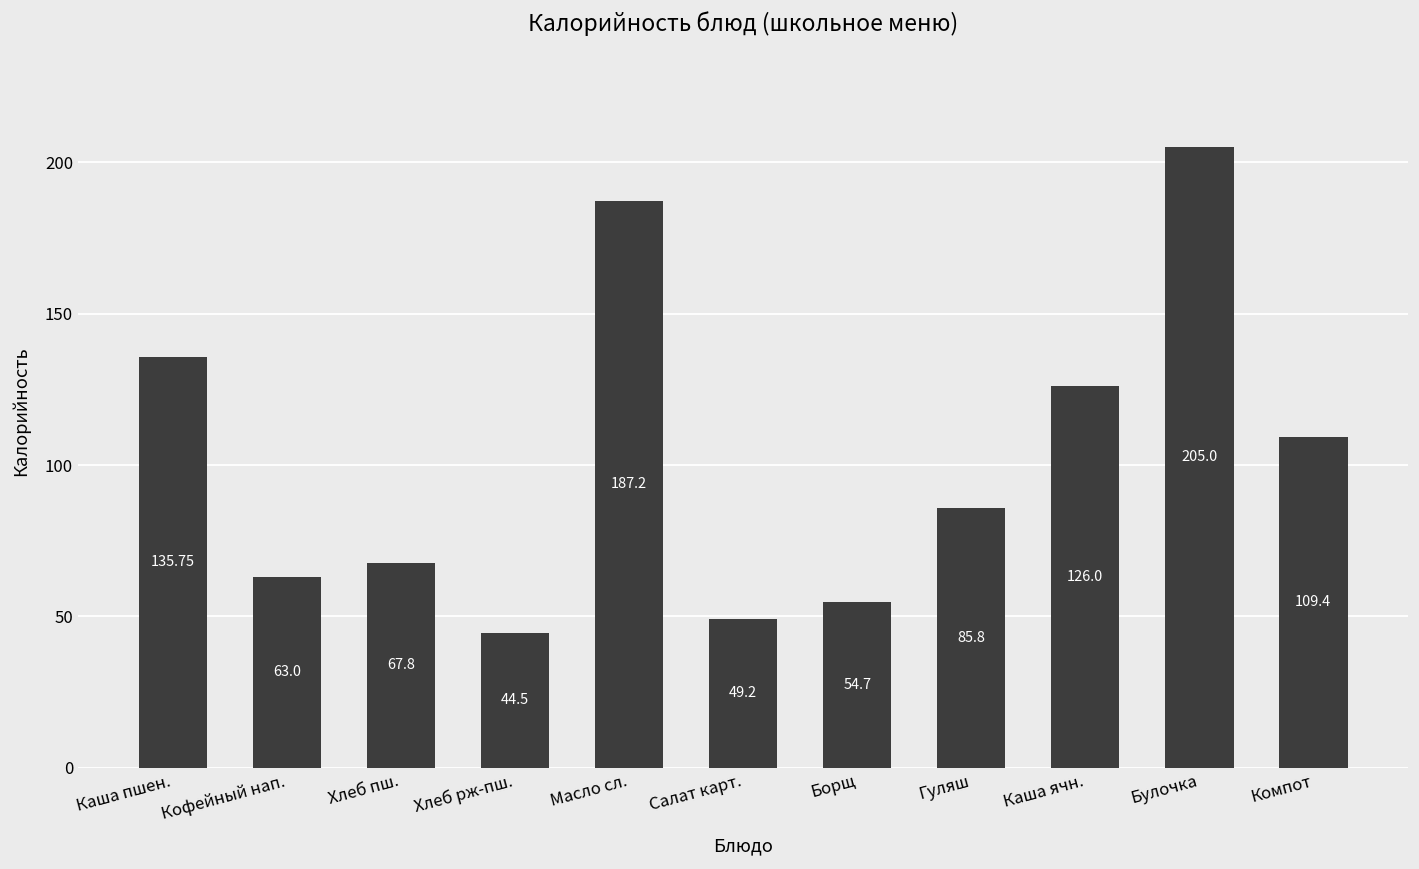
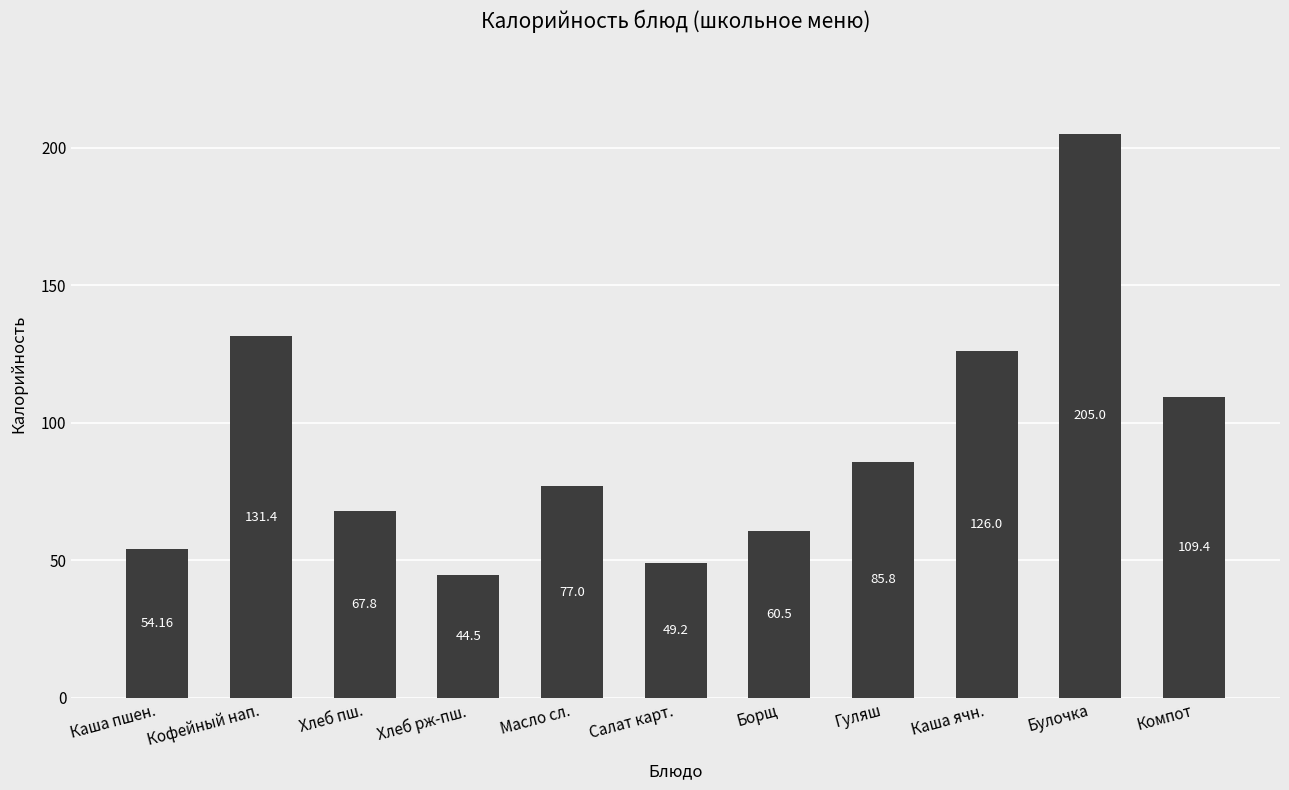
  {
-   "Каша пшен.": 135.75,
-   "Кофейный нап.": 63.0,
+   "Каша пшен.": 54.16,
+   "Кофейный нап.": 131.4,
    "Хлеб пш.": 67.8,
    "Хлеб рж-пш.": 44.5,
-   "Масло сл.": 187.2,
+   "Масло сл.": 77.0,
    "Салат карт.": 49.2,
-   "Борщ": 54.7,
+   "Борщ": 60.5,
    "Гуляш": 85.8,
    "Каша ячн.": 126.0,
    "Булочка": 205.0,
    "Компот": 109.4
  }
